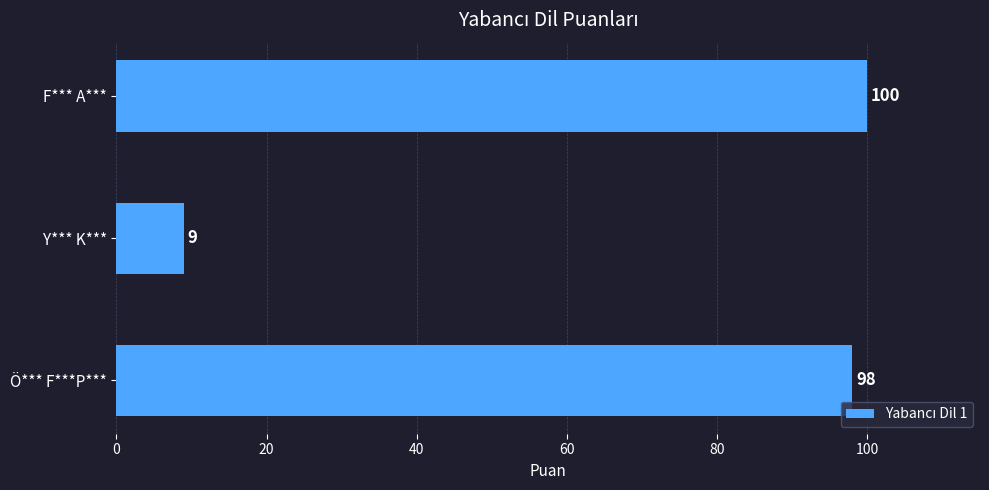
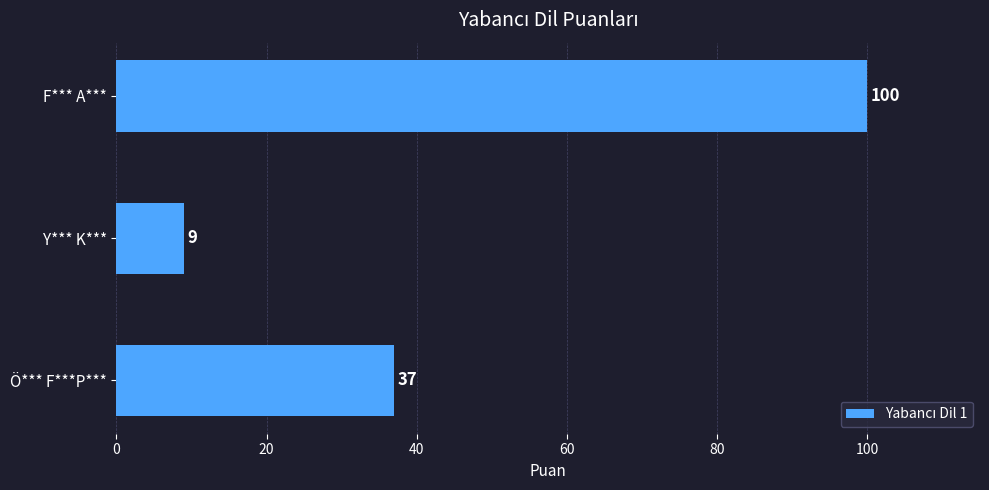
  {
    "F*** A***": 100,
    "Y*** K***": 9,
-   "Ö*** F***P***": 98
+   "Ö*** F***P***": 37
  }
